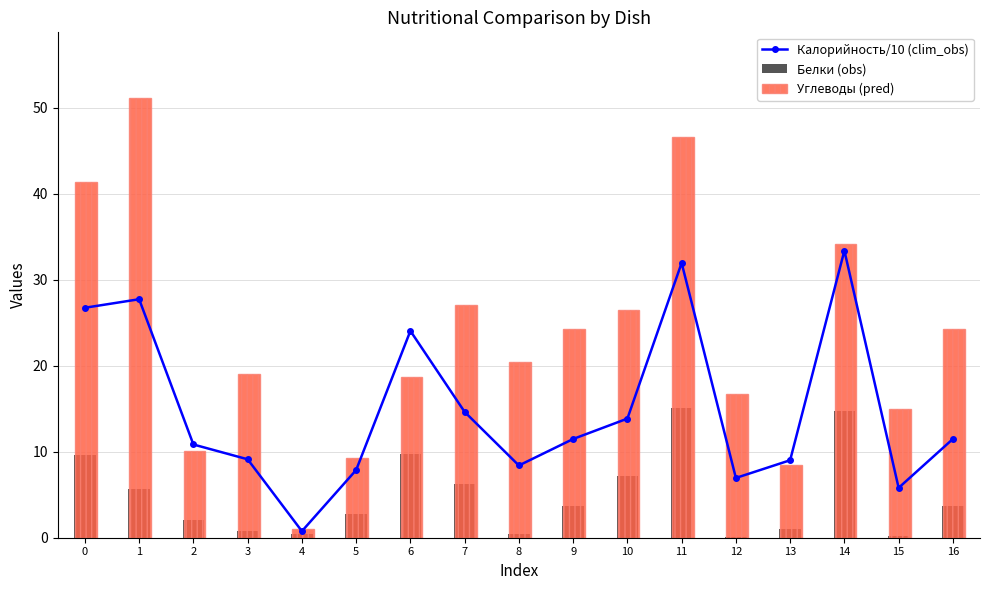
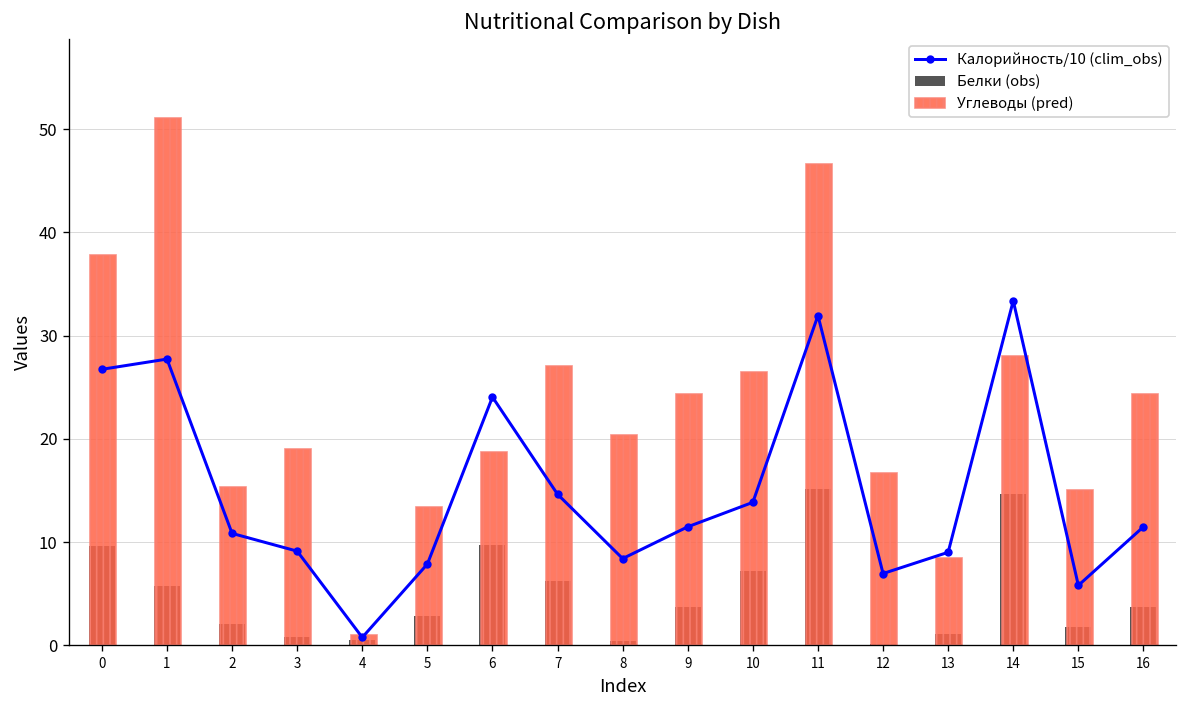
  {
    "Калорийность/10 (clim_obs)": {
      "0": 27,
      "1": 28,
      "2": 11,
      "3": 9,
      "4": 1,
      "5": 8,
      "6": 24,
      "7": 15,
      "8": 8,
      "9": 11,
      "10": 14,
      "11": 32,
      "12": 7,
      "13": 9,
      "14": 33,
      "15": 6,
      "16": 11
    },
    "Белки (obs)": {
-     "15": 0
+     "15": 2
    },
    "Углеводы (pred)": {
-     "0": 41,
+     "0": 38,
      "1": 51,
-     "2": 10,
+     "2": 15,
      "3": 19,
      "4": 1,
-     "5": 9,
+     "5": 13,
      "6": 19,
      "7": 27,
      "8": 20,
      "9": 24,
      "10": 27,
      "11": 47,
      "12": 17,
      "13": 9,
-     "14": 34,
+     "14": 28,
      "15": 15,
      "16": 24
    }
  }
